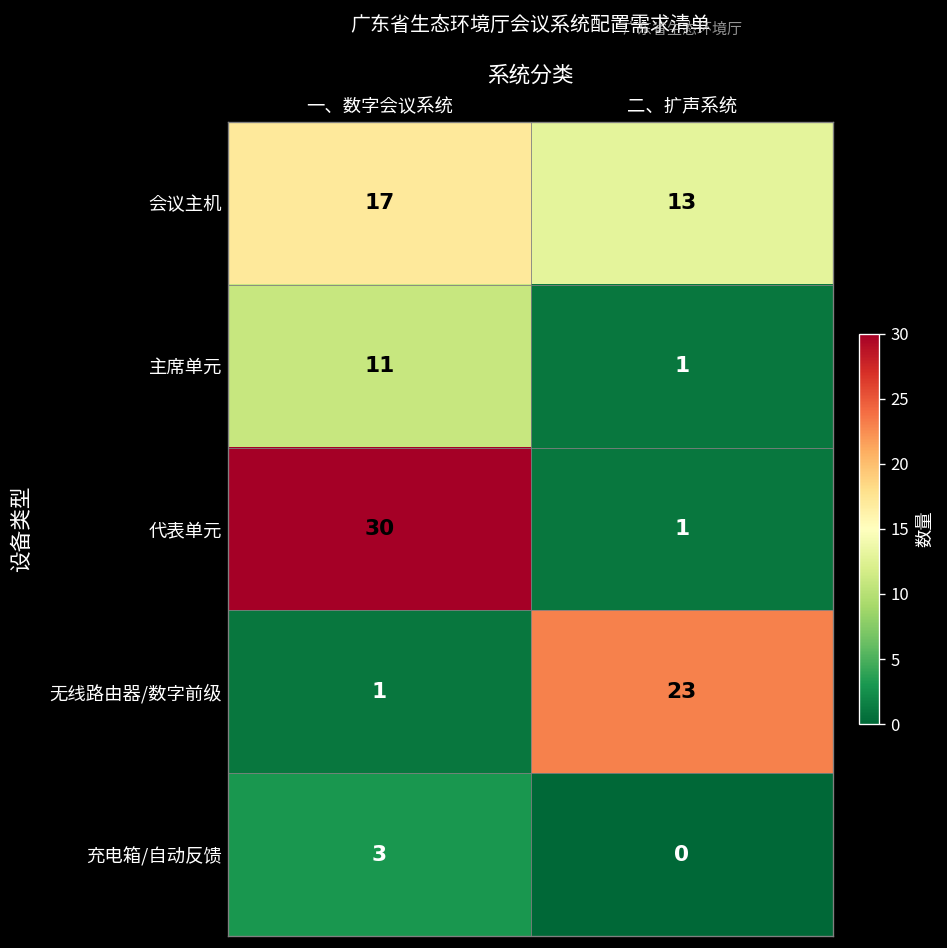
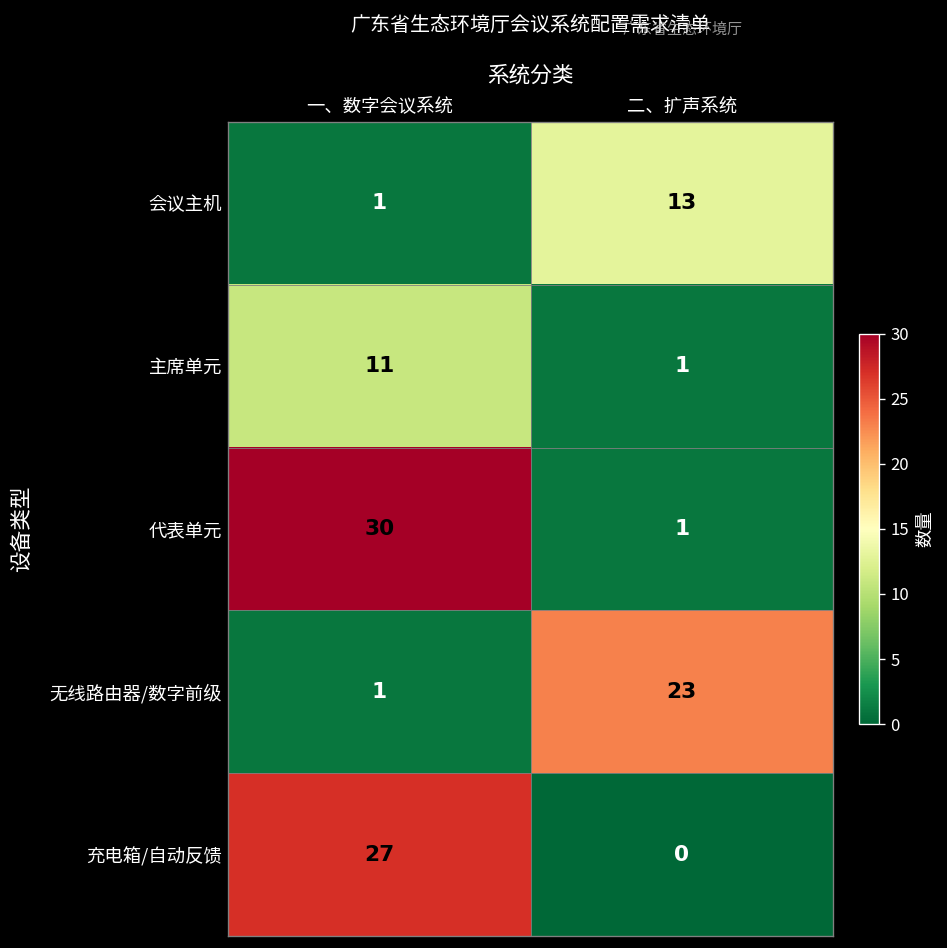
  {
    "会议主机": {
-     "一、数字会议系统": 17,
+     "一、数字会议系统": 1,
      "二、扩声系统": 13
    },
    "主席单元": {
      "一、数字会议系统": 11,
      "二、扩声系统": 1
    },
    "代表单元": {
      "一、数字会议系统": 30,
      "二、扩声系统": 1
    },
    "无线路由器/数字前级": {
      "一、数字会议系统": 1,
      "二、扩声系统": 23
    },
    "充电箱/自动反馈": {
-     "一、数字会议系统": 3,
+     "一、数字会议系统": 27,
      "二、扩声系统": 0
    }
  }
